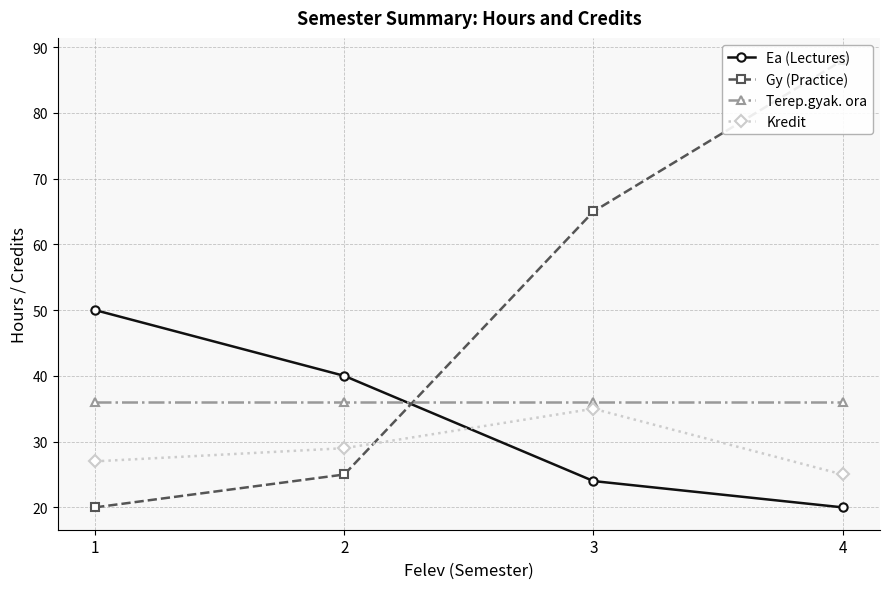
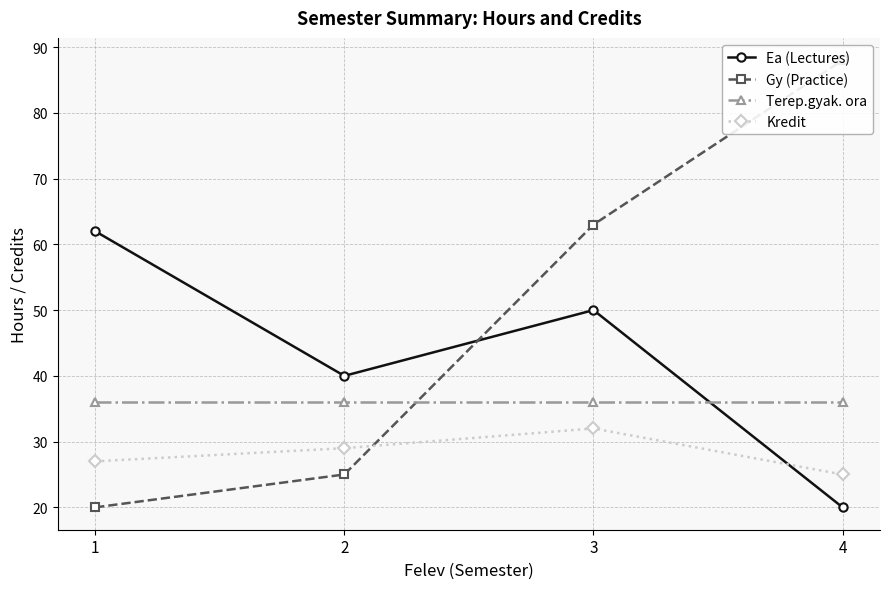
  {
    "Ea (Lectures)": {
-     "1": 50,
+     "1": 62,
      "2": 40,
-     "3": 24,
+     "3": 50,
      "4": 20
    },
    "Gy (Practice)": {
      "1": 20,
      "2": 25,
-     "3": 65
+     "3": 63
    },
    "Terep.gyak. ora": {
      "1": 36,
      "2": 36,
      "3": 36,
      "4": 36
    },
    "Kredit": {
      "1": 27,
      "2": 29,
-     "3": 35,
+     "3": 32,
      "4": 25
    }
  }
